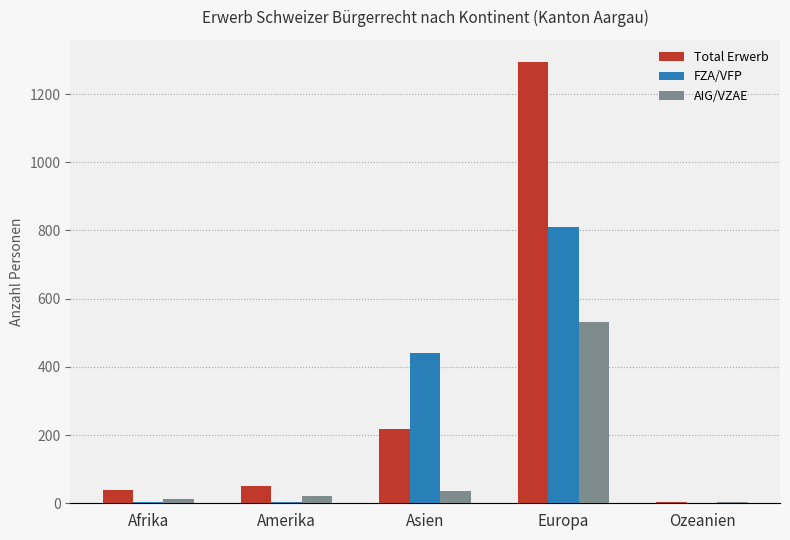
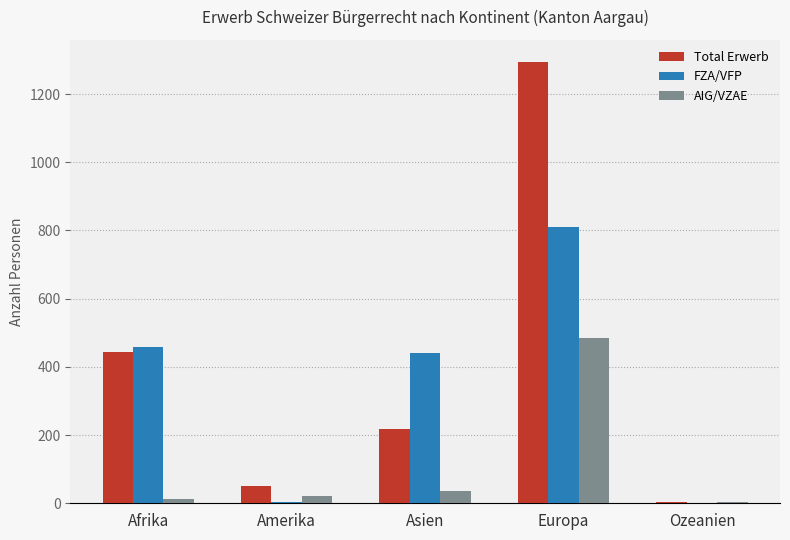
  {
    "Total Erwerb": {
-     "Afrika": 40,
+     "Afrika": 440,
      "Amerika": 50,
      "Asien": 220,
      "Europa": 1290
    },
    "FZA/VFP": {
-     "Afrika": 0,
+     "Afrika": 460,
      "Asien": 440,
      "Europa": 810,
      "Ozeanien": 0
    },
    "AIG/VZAE": {
      "Afrika": 10,
      "Amerika": 20,
      "Asien": 40,
-     "Europa": 530
+     "Europa": 480
    }
  }
